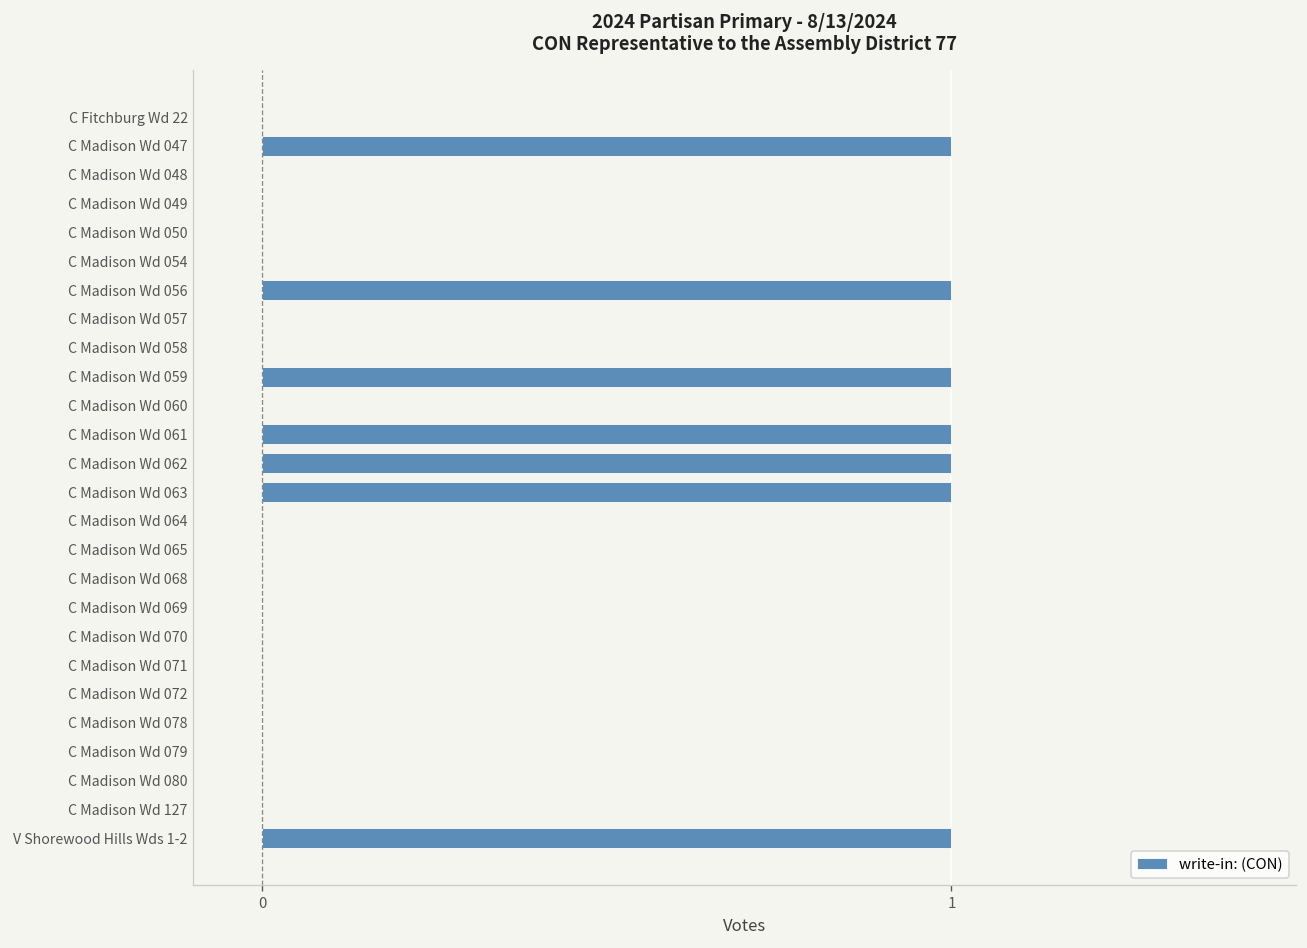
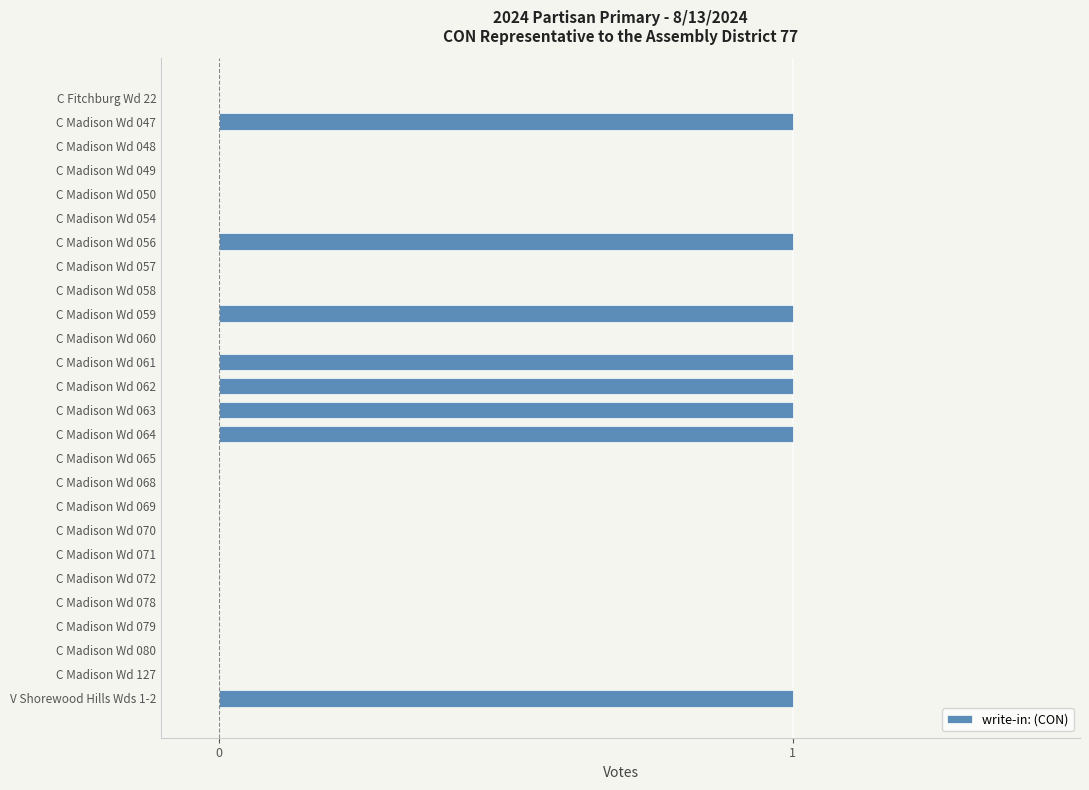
  {
    "C Fitchburg Wd 22": 0,
    "C Madison Wd 047": 1,
    "C Madison Wd 048": 0,
    "C Madison Wd 049": 0,
    "C Madison Wd 050": 0,
    "C Madison Wd 054": 0,
    "C Madison Wd 056": 1,
    "C Madison Wd 057": 0,
    "C Madison Wd 058": 0,
    "C Madison Wd 059": 1,
    "C Madison Wd 060": 0,
    "C Madison Wd 061": 1,
    "C Madison Wd 062": 1,
    "C Madison Wd 063": 1,
-   "C Madison Wd 064": 0,
+   "C Madison Wd 064": 1,
    "C Madison Wd 065": 0,
    "C Madison Wd 068": 0,
    "C Madison Wd 069": 0,
    "C Madison Wd 070": 0,
    "C Madison Wd 071": 0,
    "C Madison Wd 072": 0,
    "C Madison Wd 078": 0,
    "C Madison Wd 079": 0,
    "C Madison Wd 080": 0,
    "C Madison Wd 127": 0,
    "V Shorewood Hills Wds 1-2": 1
  }
